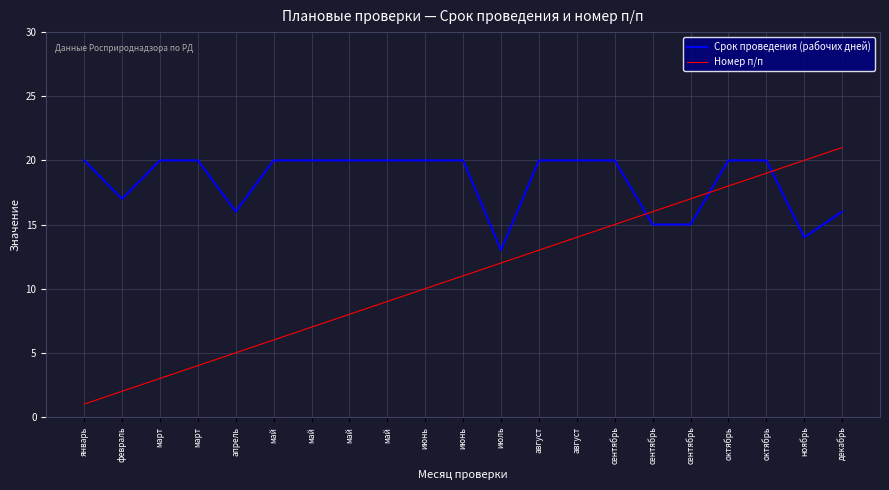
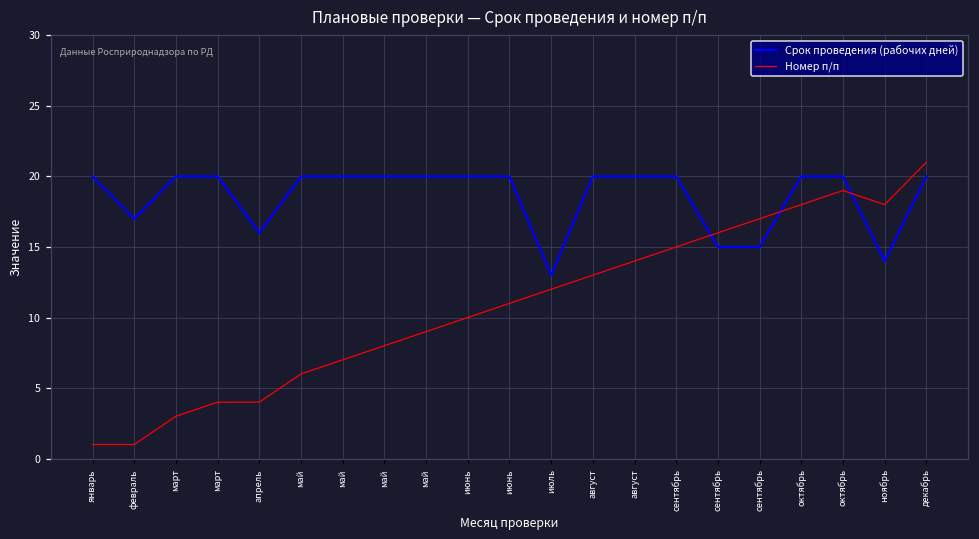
  {
    "Срок проведения (рабочих дней)": {
      "январь": 20,
      "февраль": 17,
      "апрель": 16,
      "июль": 13,
      "ноябрь": 14,
-     "декабрь": 16
+     "декабрь": 20
    },
    "Номер п/п": {
      "январь": 1,
-     "февраль": 2,
-     "апрель": 5,
+     "февраль": 1,
+     "апрель": 4,
      "июль": 12,
-     "ноябрь": 20,
+     "ноябрь": 18,
      "декабрь": 21
    }
  }
